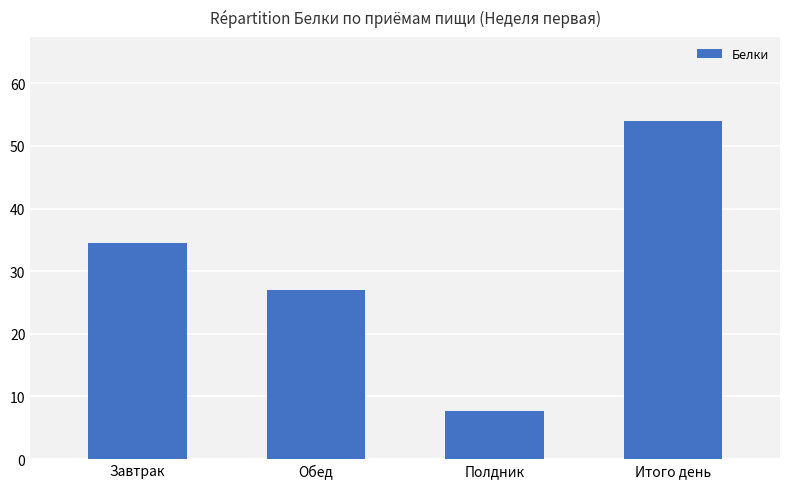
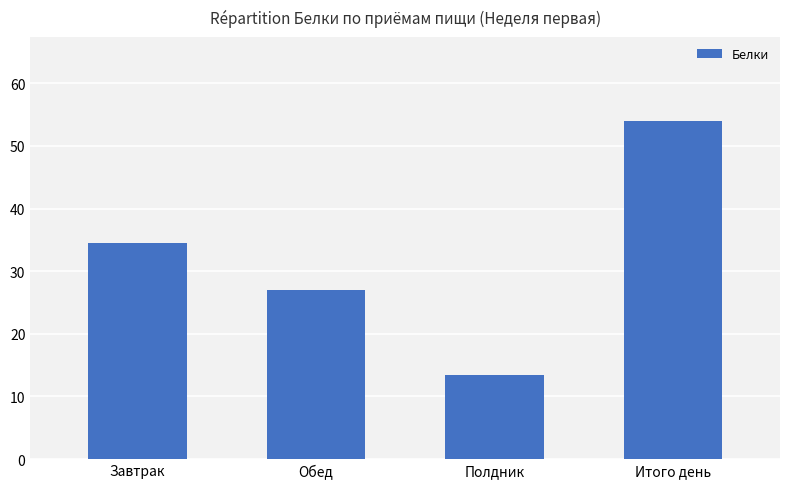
  {
    "Завтрак": 34,
    "Обед": 27,
-   "Полдник": 8,
+   "Полдник": 13,
    "Итого день": 54
  }
